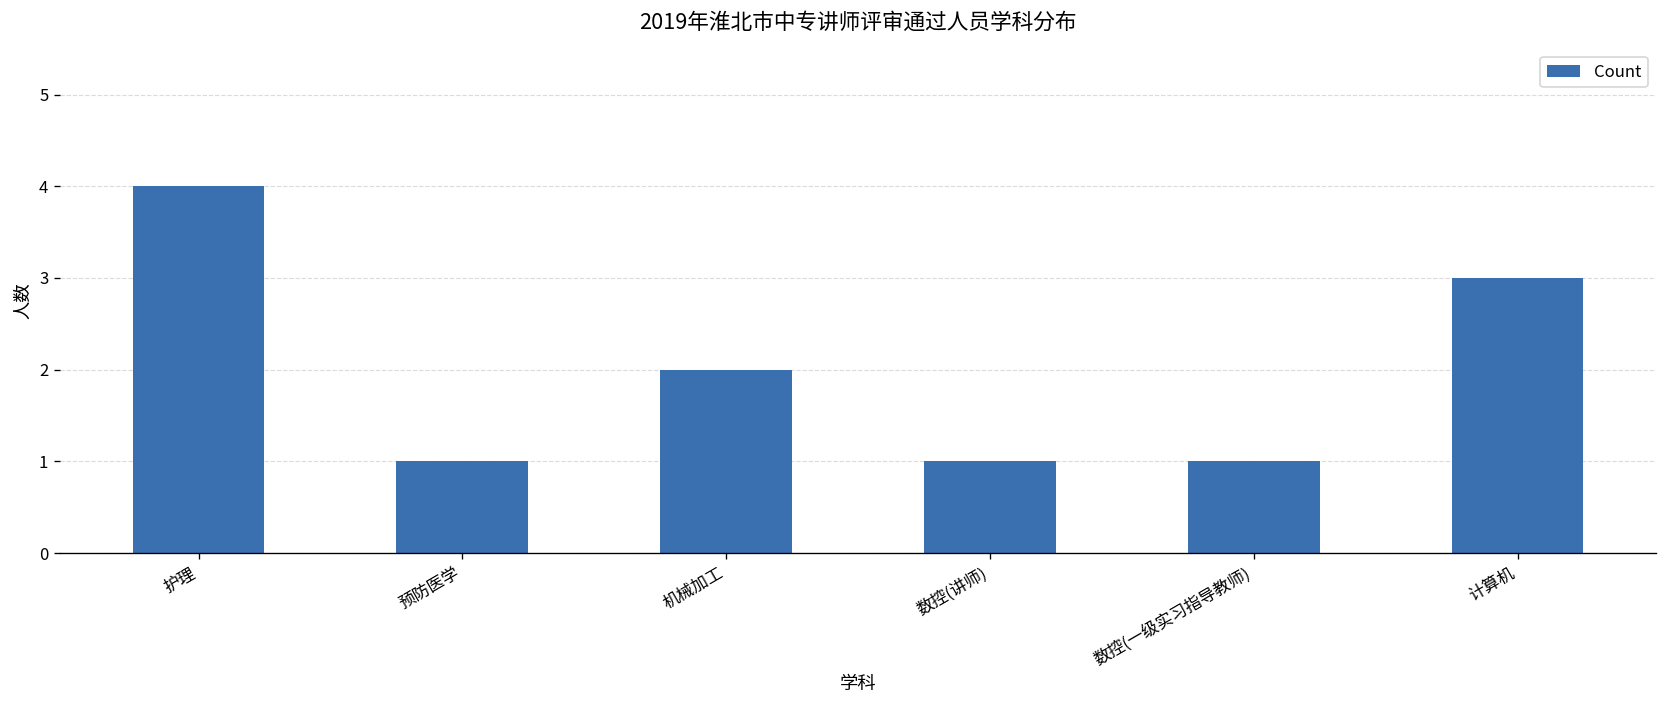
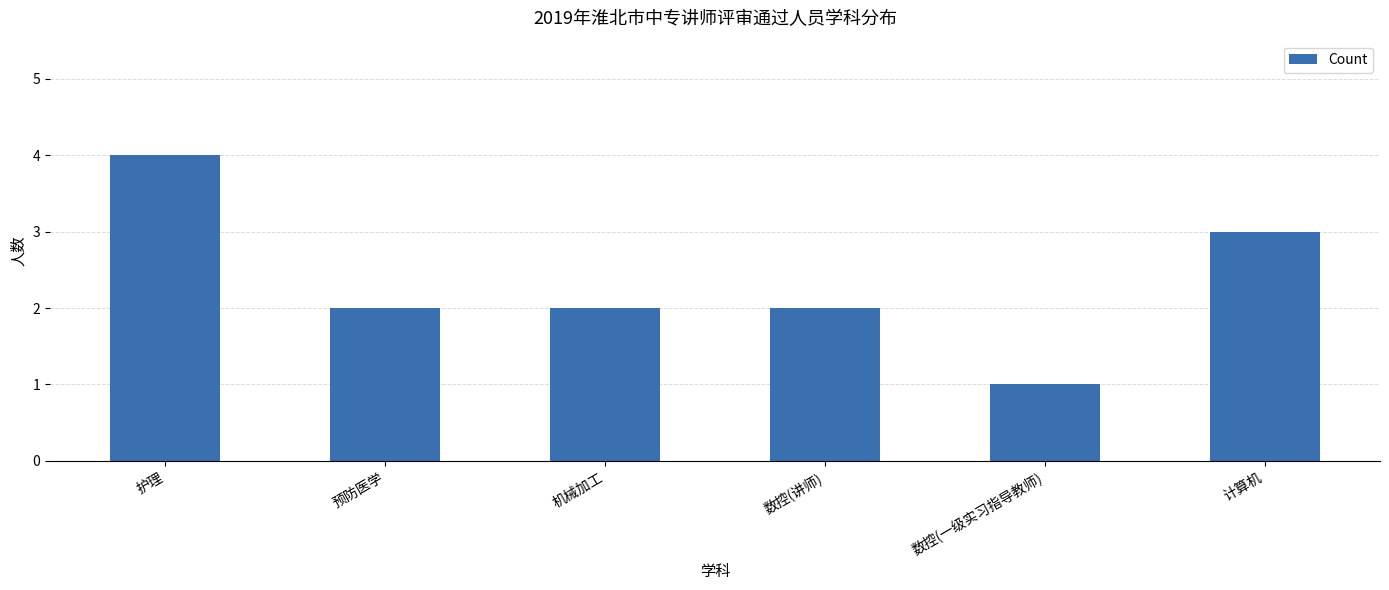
  {
    "护理": 4,
-   "预防医学": 1,
+   "预防医学": 2,
    "机械加工": 2,
-   "数控(讲师)": 1,
+   "数控(讲师)": 2,
    "数控(一级实习指导教师)": 1,
    "计算机": 3
  }
